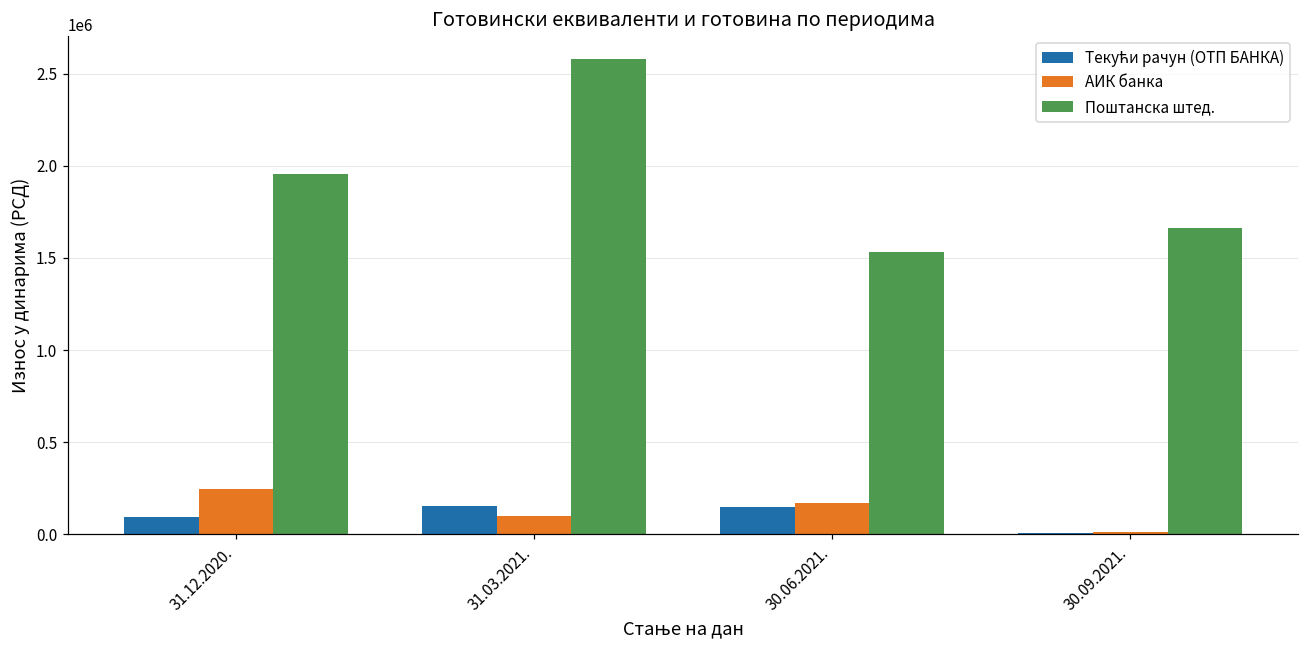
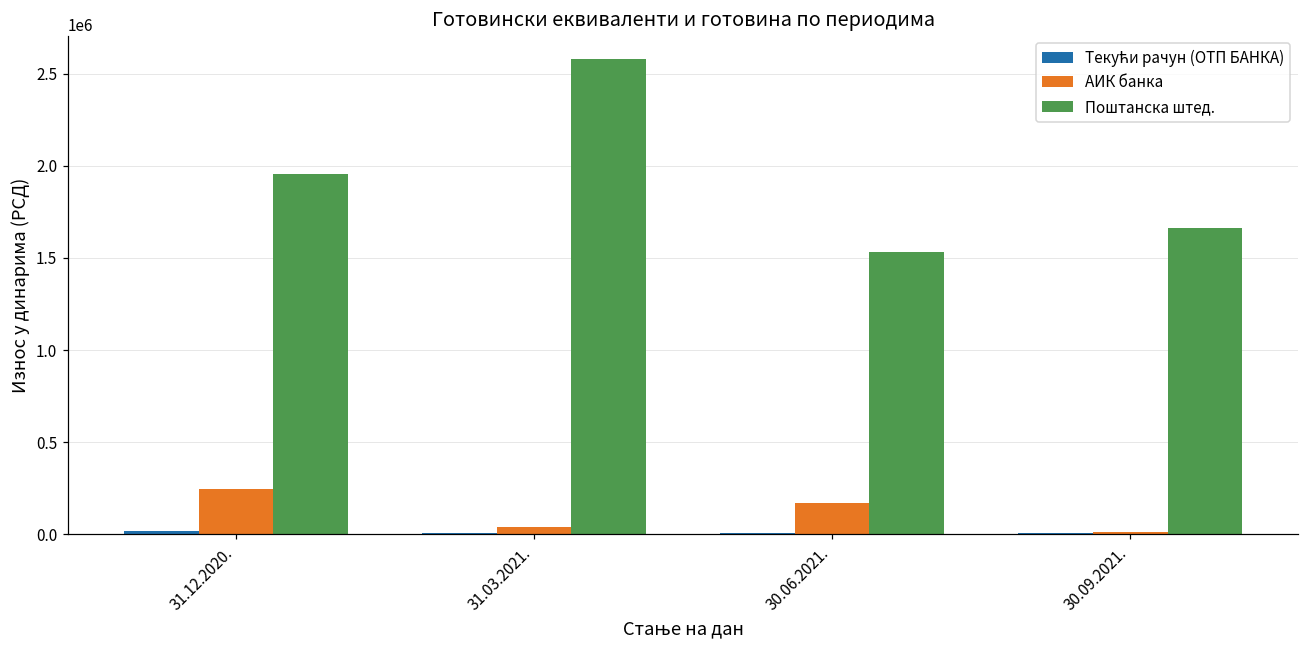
  {
    "Текући рачун (ОТП БАНКА)": {
-     "31.12.2020.": 90000,
-     "31.03.2021.": 150000,
-     "30.06.2021.": 150000
+     "31.12.2020.": 20000,
+     "31.03.2021.": 10000,
+     "30.06.2021.": 10000
    },
    "АИК банка": {
      "31.12.2020.": 250000,
-     "31.03.2021.": 100000,
+     "31.03.2021.": 40000,
      "30.06.2021.": 170000
    },
    "Поштанска штед.": {
      "31.12.2020.": 1960000,
      "31.03.2021.": 2580000,
      "30.06.2021.": 1530000,
      "30.09.2021.": 1660000
    }
  }
